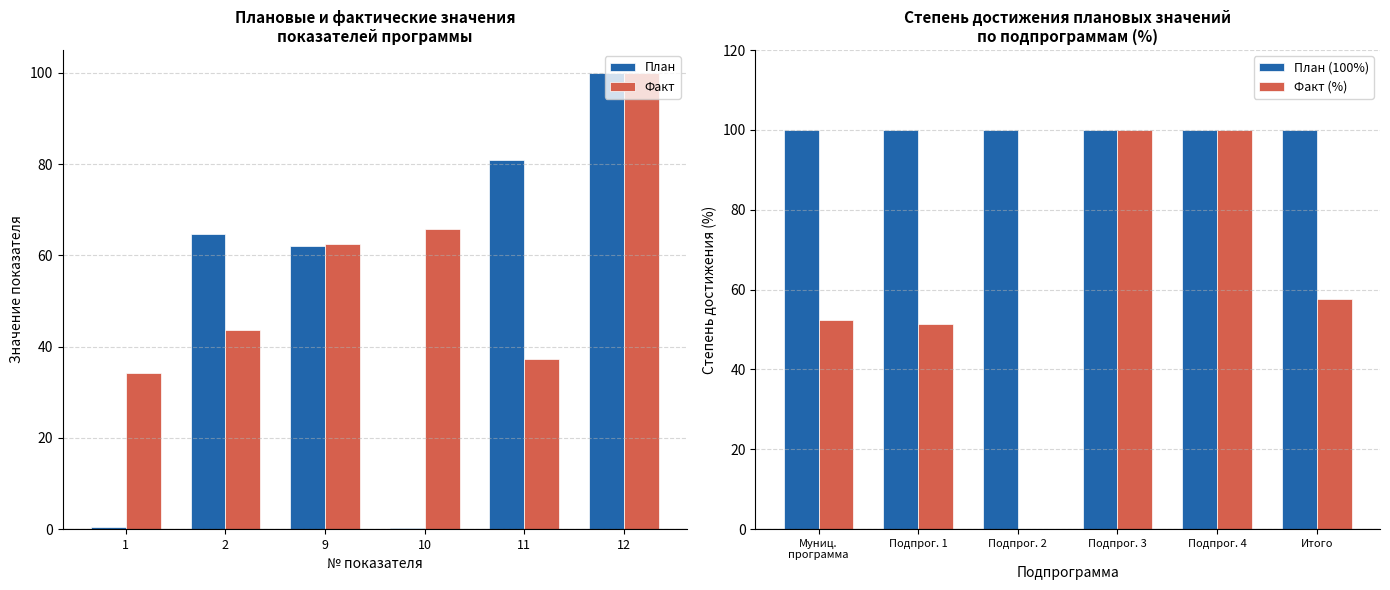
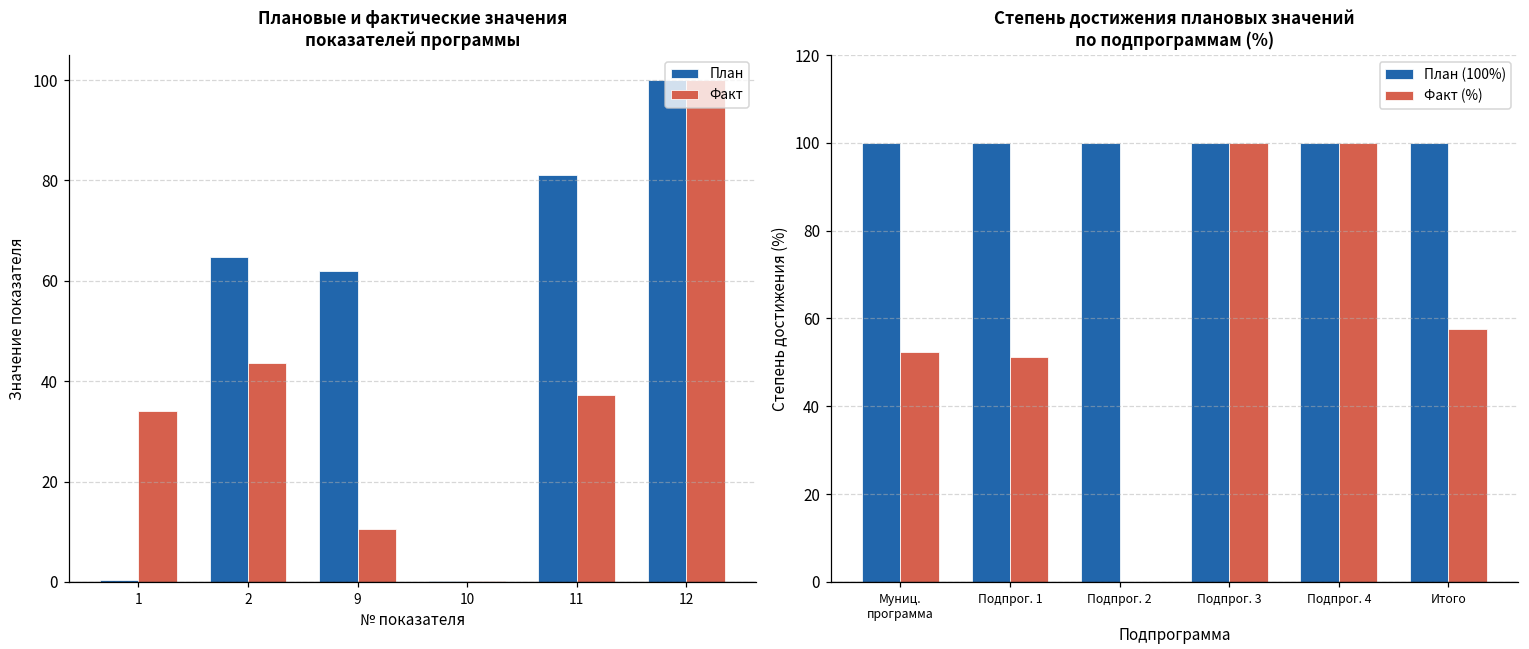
  {
    "Плановые и фактические значения показателей программы": {
      "План": {
        "2": 65,
        "9": 62,
        "11": 81
      },
      "Факт": {
        "1": 34,
        "2": 44,
-       "9": 63,
-       "10": 66,
+       "9": 11,
+       "10": 0,
        "11": 37
      }
    },
    "Степень достижения плановых значений по подпрограммам (%)": {
      "План (100%)": {
        "Муниц. программа": 100,
        "Подпрог. 1": 100,
        "Подпрог. 2": 100,
        "Подпрог. 3": 100,
        "Подпрог. 4": 100,
        "Итого": 100
      },
      "Факт (%)": {
        "Муниц. программа": 52,
        "Подпрог. 1": 51,
        "Подпрог. 2": 0,
        "Подпрог. 3": 100,
        "Подпрог. 4": 100,
        "Итого": 58
      }
    }
  }
